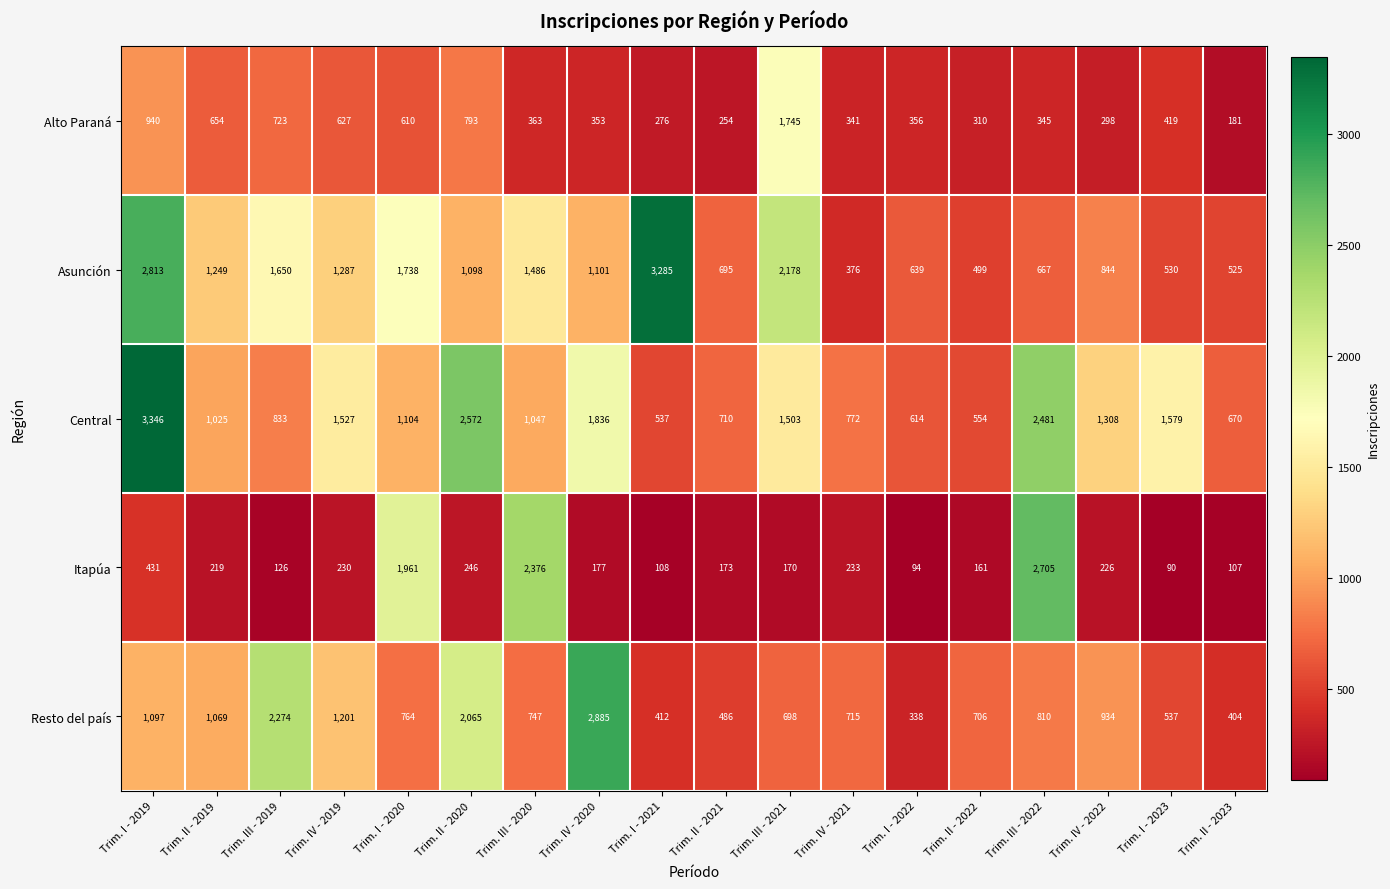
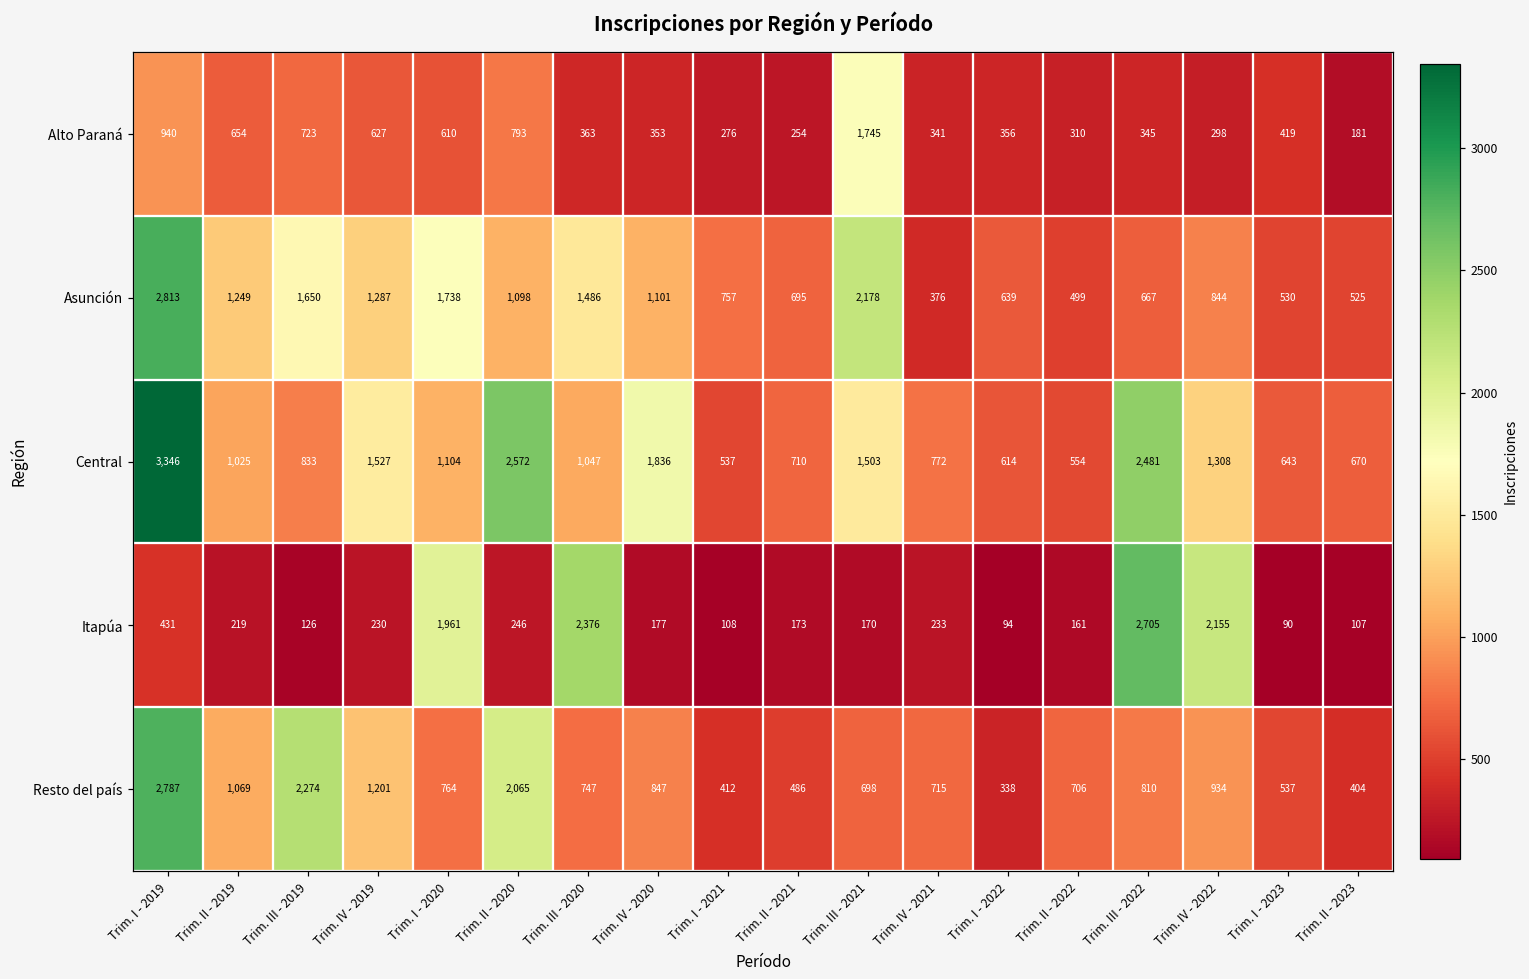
  {
    "Alto Paraná": {
      "Trim. I - 2019": "940",
      "Trim. II - 2019": "654",
      "Trim. III - 2019": "723",
      "Trim. IV - 2019": "627",
      "Trim. I - 2020": "610",
      "Trim. II - 2020": "793",
      "Trim. III - 2020": "363",
      "Trim. IV - 2020": "353",
      "Trim. I - 2021": "276",
      "Trim. II - 2021": "254",
      "Trim. III - 2021": "1,745",
      "Trim. IV - 2021": "341",
      "Trim. I - 2022": "356",
      "Trim. II - 2022": "310",
      "Trim. III - 2022": "345",
      "Trim. IV - 2022": "298",
      "Trim. I - 2023": "419",
      "Trim. II - 2023": "181"
    },
    "Asunción": {
      "Trim. I - 2019": "2,813",
      "Trim. II - 2019": "1,249",
      "Trim. III - 2019": "1,650",
      "Trim. IV - 2019": "1,287",
      "Trim. I - 2020": "1,738",
      "Trim. II - 2020": "1,098",
      "Trim. III - 2020": "1,486",
      "Trim. IV - 2020": "1,101",
-     "Trim. I - 2021": "3,285",
+     "Trim. I - 2021": "757",
      "Trim. II - 2021": "695",
      "Trim. III - 2021": "2,178",
      "Trim. IV - 2021": "376",
      "Trim. I - 2022": "639",
      "Trim. II - 2022": "499",
      "Trim. III - 2022": "667",
      "Trim. IV - 2022": "844",
      "Trim. I - 2023": "530",
      "Trim. II - 2023": "525"
    },
    "Central": {
      "Trim. I - 2019": "3,346",
      "Trim. II - 2019": "1,025",
      "Trim. III - 2019": "833",
      "Trim. IV - 2019": "1,527",
      "Trim. I - 2020": "1,104",
      "Trim. II - 2020": "2,572",
      "Trim. III - 2020": "1,047",
      "Trim. IV - 2020": "1,836",
      "Trim. I - 2021": "537",
      "Trim. II - 2021": "710",
      "Trim. III - 2021": "1,503",
      "Trim. IV - 2021": "772",
      "Trim. I - 2022": "614",
      "Trim. II - 2022": "554",
      "Trim. III - 2022": "2,481",
      "Trim. IV - 2022": "1,308",
-     "Trim. I - 2023": "1,579",
+     "Trim. I - 2023": "643",
      "Trim. II - 2023": "670"
    },
    "Itapúa": {
      "Trim. I - 2019": "431",
      "Trim. II - 2019": "219",
      "Trim. III - 2019": "126",
      "Trim. IV - 2019": "230",
      "Trim. I - 2020": "1,961",
      "Trim. II - 2020": "246",
      "Trim. III - 2020": "2,376",
      "Trim. IV - 2020": "177",
      "Trim. I - 2021": "108",
      "Trim. II - 2021": "173",
      "Trim. III - 2021": "170",
      "Trim. IV - 2021": "233",
      "Trim. I - 2022": "94",
      "Trim. II - 2022": "161",
      "Trim. III - 2022": "2,705",
-     "Trim. IV - 2022": "226",
+     "Trim. IV - 2022": "2,155",
      "Trim. I - 2023": "90",
      "Trim. II - 2023": "107"
    },
    "Resto del país": {
-     "Trim. I - 2019": "1,097",
+     "Trim. I - 2019": "2,787",
      "Trim. II - 2019": "1,069",
      "Trim. III - 2019": "2,274",
      "Trim. IV - 2019": "1,201",
      "Trim. I - 2020": "764",
      "Trim. II - 2020": "2,065",
      "Trim. III - 2020": "747",
-     "Trim. IV - 2020": "2,885",
+     "Trim. IV - 2020": "847",
      "Trim. I - 2021": "412",
      "Trim. II - 2021": "486",
      "Trim. III - 2021": "698",
      "Trim. IV - 2021": "715",
      "Trim. I - 2022": "338",
      "Trim. II - 2022": "706",
      "Trim. III - 2022": "810",
      "Trim. IV - 2022": "934",
      "Trim. I - 2023": "537",
      "Trim. II - 2023": "404"
    }
  }
